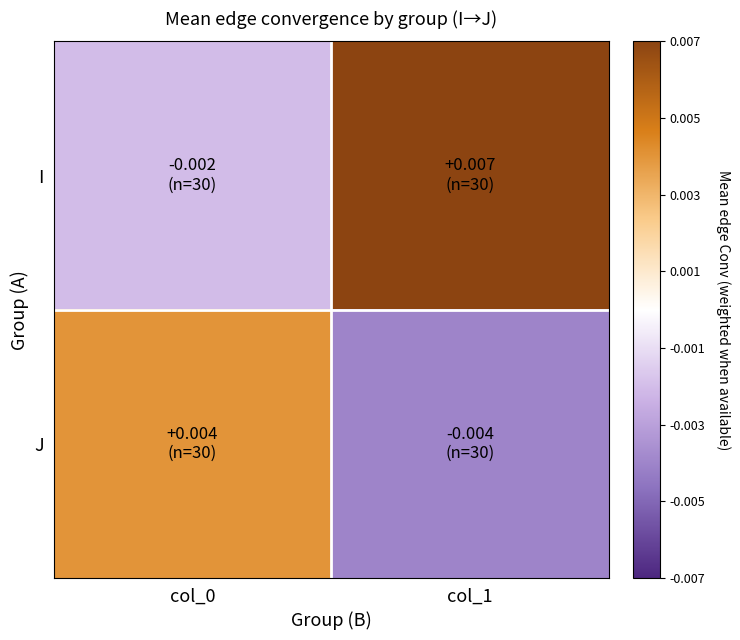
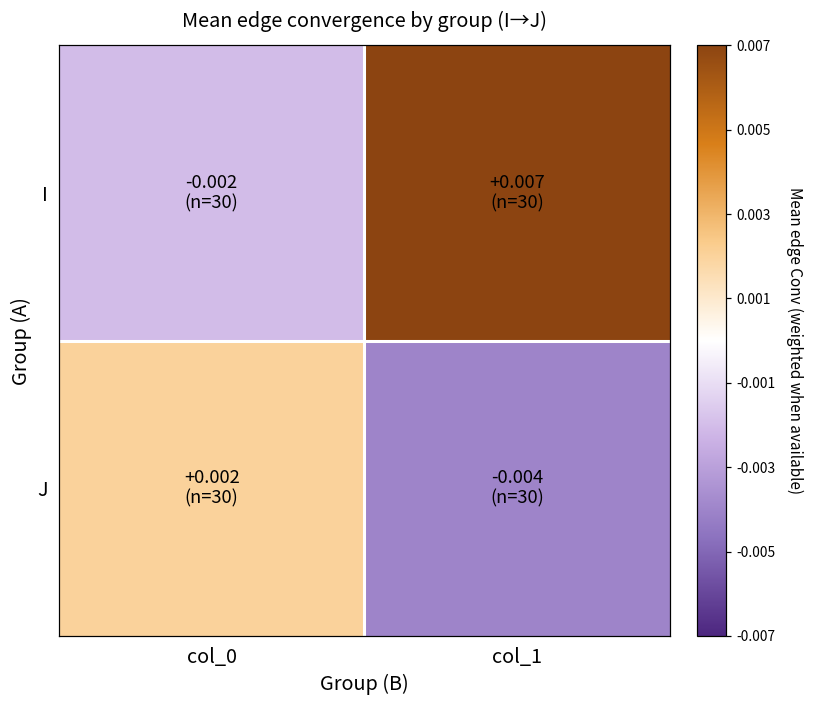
  {
    "J": {
-     "col_0": "+0.004"
+     "col_0": "+0.002"
    }
  }
